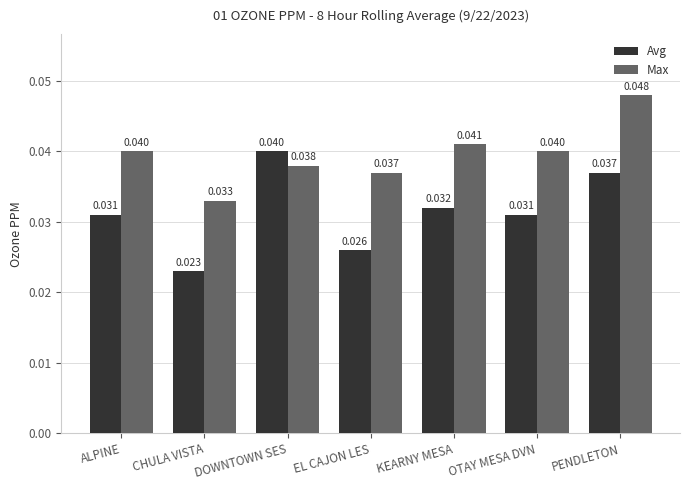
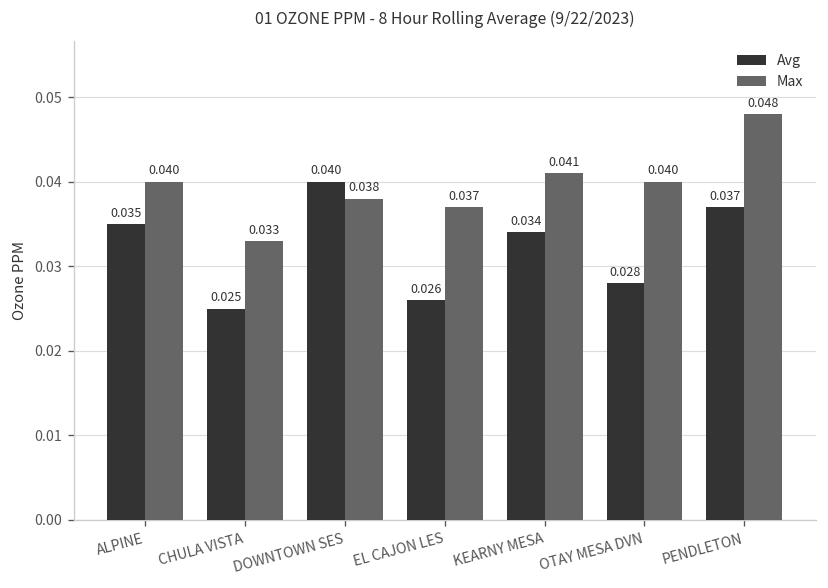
  {
    "Avg": {
-     "ALPINE": 0.031,
-     "CHULA VISTA": 0.023,
+     "ALPINE": 0.035,
+     "CHULA VISTA": 0.025,
      "DOWNTOWN SES": 0.040,
      "EL CAJON LES": 0.026,
-     "KEARNY MESA": 0.032,
-     "OTAY MESA DVN": 0.031,
+     "KEARNY MESA": 0.034,
+     "OTAY MESA DVN": 0.028,
      "PENDLETON": 0.037
    },
    "Max": {
      "ALPINE": 0.040,
      "CHULA VISTA": 0.033,
      "DOWNTOWN SES": 0.038,
      "EL CAJON LES": 0.037,
      "KEARNY MESA": 0.041,
      "OTAY MESA DVN": 0.040,
      "PENDLETON": 0.048
    }
  }
